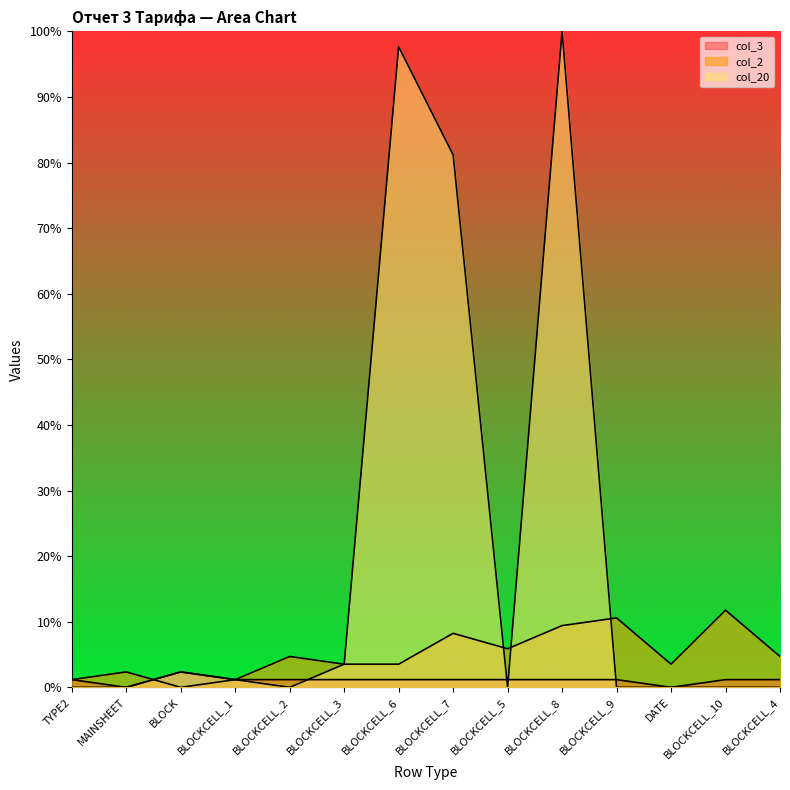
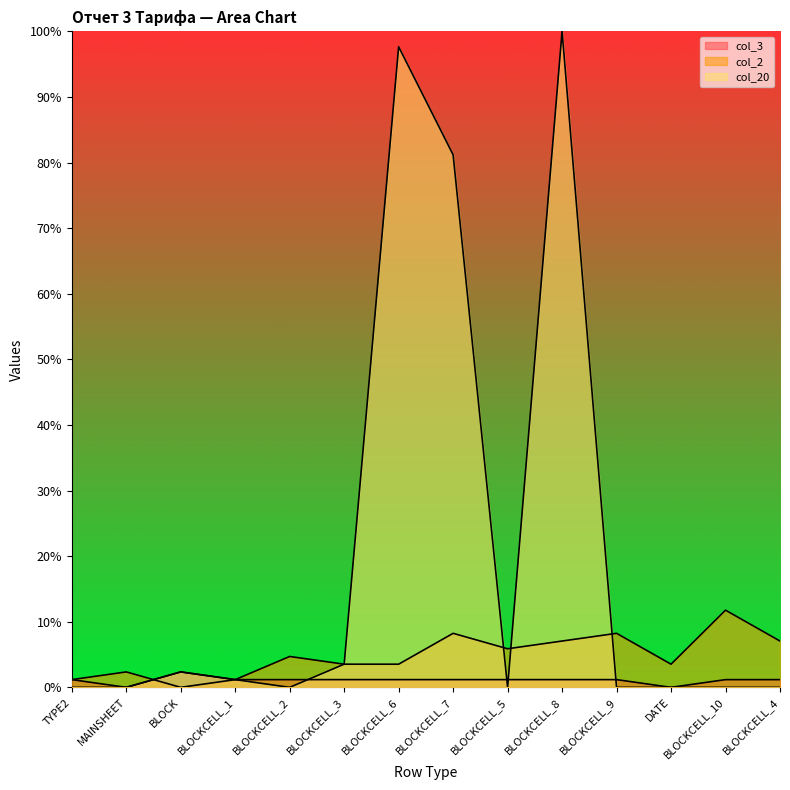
  {
    "col_3": {
      "BLOCKCELL_2": "1%",
      "BLOCKCELL_3": "1%",
      "BLOCKCELL_6": "1%",
      "BLOCKCELL_7": "1%",
      "BLOCKCELL_5": "1%",
      "BLOCKCELL_8": "1%",
      "BLOCKCELL_9": "1%",
      "BLOCKCELL_10": "1%",
      "BLOCKCELL_4": "1%"
    },
    "col_2": {
      "MAINSHEET": "2%",
      "BLOCK": "0%",
      "BLOCKCELL_2": "5%",
      "BLOCKCELL_6": "4%",
      "BLOCKCELL_7": "8%",
      "BLOCKCELL_5": "6%",
-     "BLOCKCELL_8": "9%",
-     "BLOCKCELL_9": "11%",
+     "BLOCKCELL_8": "7%",
+     "BLOCKCELL_9": "8%",
      "DATE": "4%",
      "BLOCKCELL_10": "12%",
-     "BLOCKCELL_4": "5%"
+     "BLOCKCELL_4": "7%"
    },
    "col_20": {
      "TYPE2": "0%",
      "BLOCKCELL_2": "0%",
      "BLOCKCELL_6": "98%",
      "BLOCKCELL_7": "81%",
      "BLOCKCELL_5": "0%",
      "BLOCKCELL_8": "100%",
      "BLOCKCELL_9": "0%",
      "BLOCKCELL_10": "0%",
      "BLOCKCELL_4": "0%"
    }
  }
